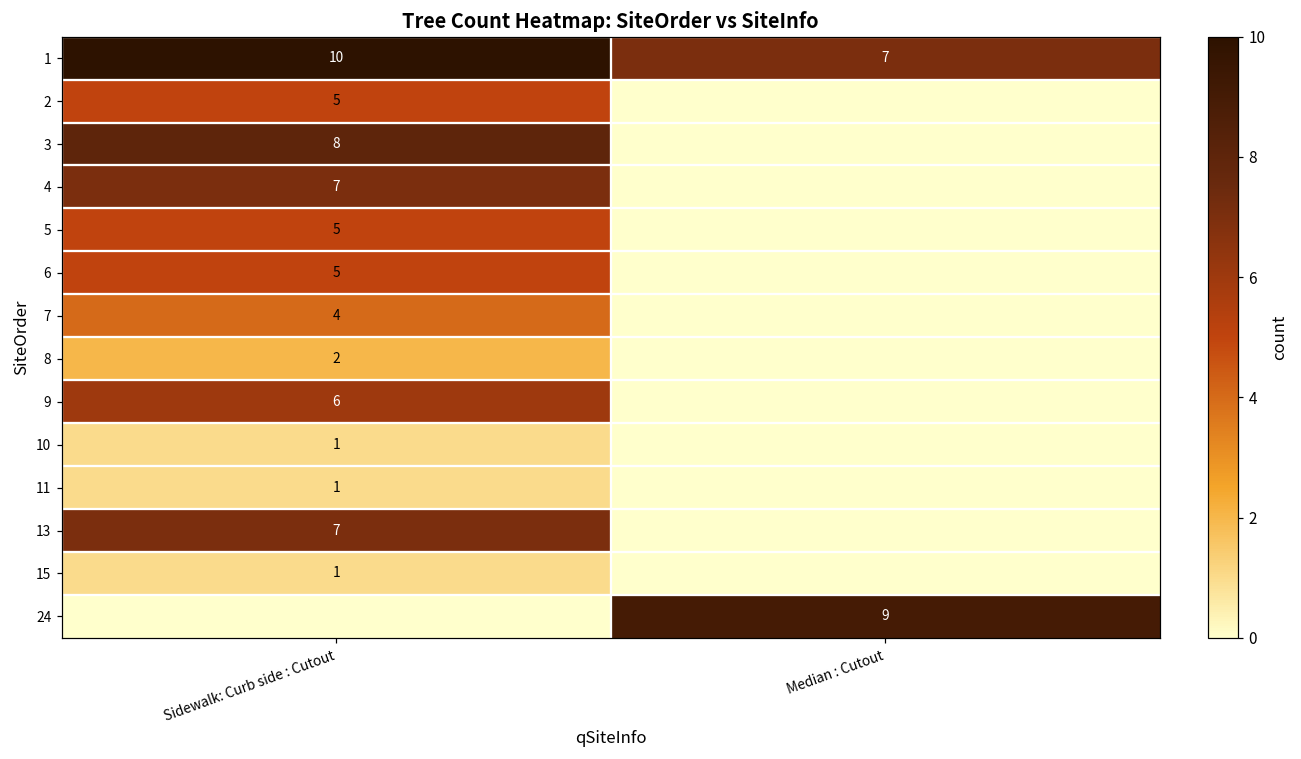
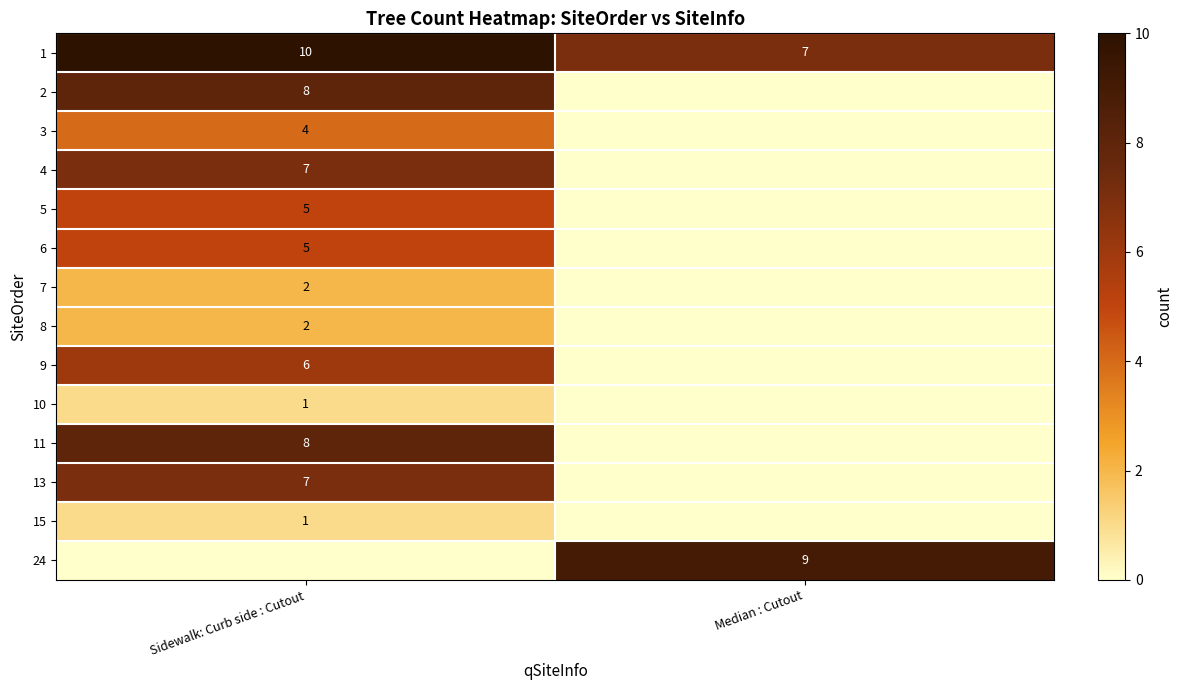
  {
    "1": {
      "Sidewalk: Curb side : Cutout": 10,
      "Median : Cutout": 7
    },
    "2": {
-     "Sidewalk: Curb side : Cutout": 5
+     "Sidewalk: Curb side : Cutout": 8
    },
    "3": {
-     "Sidewalk: Curb side : Cutout": 8
+     "Sidewalk: Curb side : Cutout": 4
    },
    "4": {
      "Sidewalk: Curb side : Cutout": 7
    },
    "5": {
      "Sidewalk: Curb side : Cutout": 5
    },
    "6": {
      "Sidewalk: Curb side : Cutout": 5
    },
    "7": {
-     "Sidewalk: Curb side : Cutout": 4
+     "Sidewalk: Curb side : Cutout": 2
    },
    "8": {
      "Sidewalk: Curb side : Cutout": 2
    },
    "9": {
      "Sidewalk: Curb side : Cutout": 6
    },
    "10": {
      "Sidewalk: Curb side : Cutout": 1
    },
    "11": {
-     "Sidewalk: Curb side : Cutout": 1
+     "Sidewalk: Curb side : Cutout": 8
    },
    "13": {
      "Sidewalk: Curb side : Cutout": 7
    },
    "15": {
      "Sidewalk: Curb side : Cutout": 1
    },
    "24": {
      "Median : Cutout": 9
    }
  }
